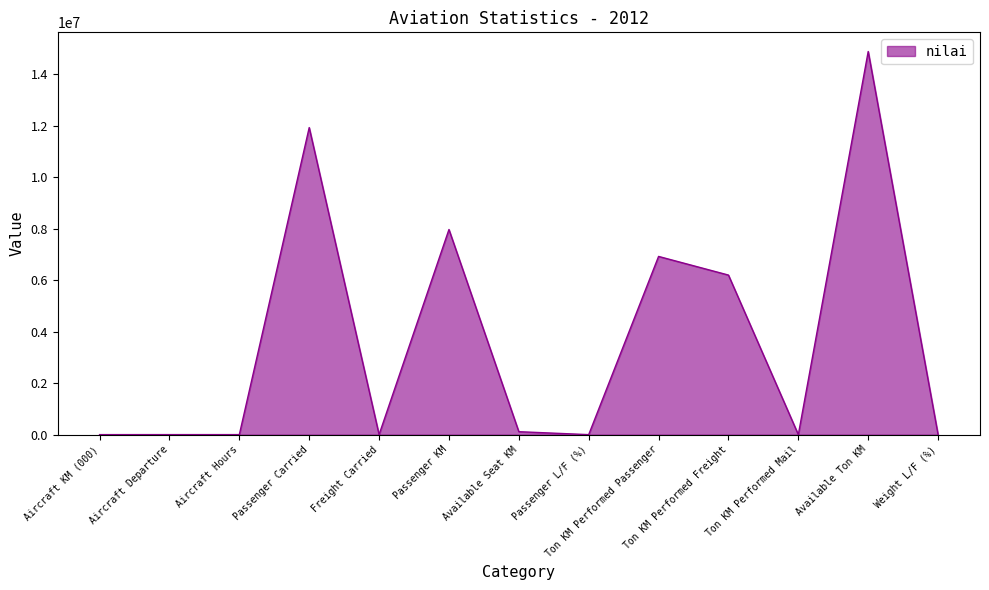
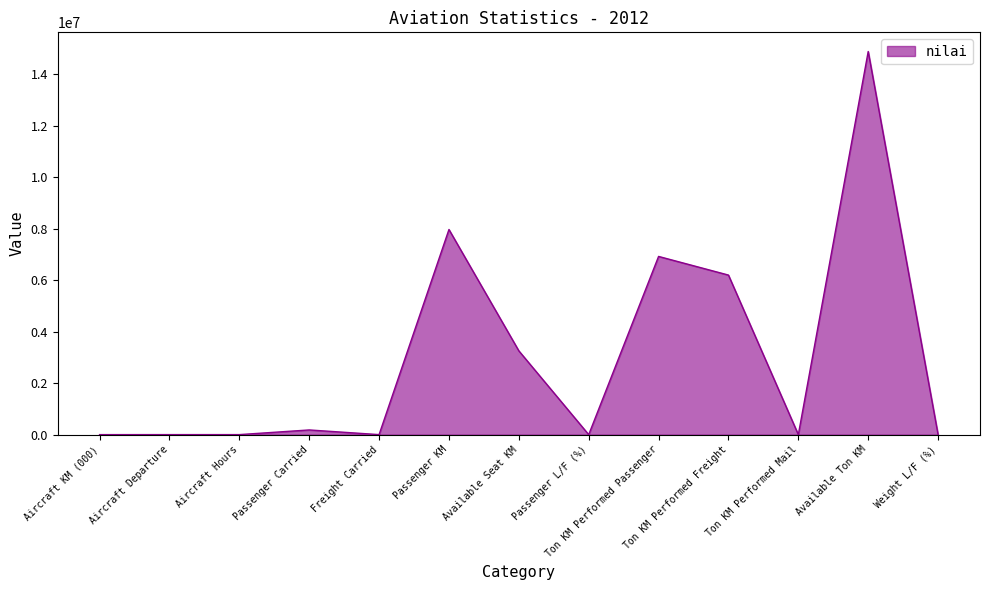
  {
    "Aircraft KM (000)": 0,
    "Aircraft Departure": 0,
    "Aircraft Hours": 0,
-   "Passenger Carried": 11900000,
+   "Passenger Carried": 200000,
    "Freight Carried": 0,
    "Passenger KM": 8000000,
-   "Available Seat KM": 100000,
+   "Available Seat KM": 3300000,
    "Passenger L/F (%)": 0,
    "Ton KM Performed Passenger": 6900000,
    "Ton KM Performed Freight": 6200000,
    "Ton KM Performed Mail": 0,
    "Available Ton KM": 14900000,
    "Weight L/F (%)": 0
  }
